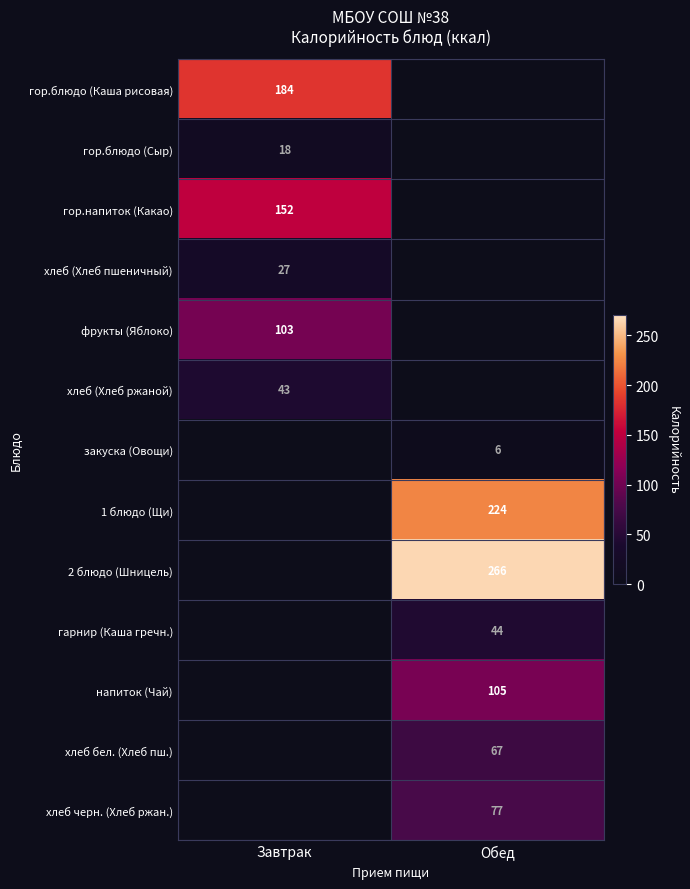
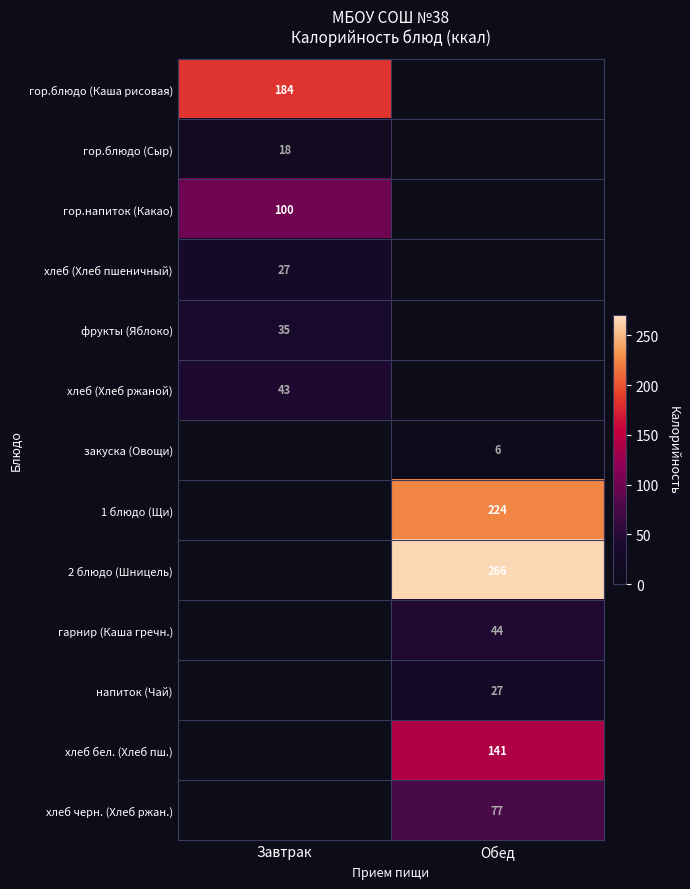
  {
    "гор.блюдо (Каша рисовая)": {
      "Завтрак": 184
    },
    "гор.блюдо (Сыр)": {
      "Завтрак": 18
    },
    "гор.напиток (Какао)": {
-     "Завтрак": 152
+     "Завтрак": 100
    },
    "хлеб (Хлеб пшеничный)": {
      "Завтрак": 27
    },
    "фрукты (Яблоко)": {
-     "Завтрак": 103
+     "Завтрак": 35
    },
    "хлеб (Хлеб ржаной)": {
      "Завтрак": 43
    },
    "закуска (Овощи)": {
      "Обед": 6
    },
    "1 блюдо (Щи)": {
      "Обед": 224
    },
    "2 блюдо (Шницель)": {
      "Обед": 266
    },
    "гарнир (Каша гречн.)": {
      "Обед": 44
    },
    "напиток (Чай)": {
-     "Обед": 105
+     "Обед": 27
    },
    "хлеб бел. (Хлеб пш.)": {
-     "Обед": 67
+     "Обед": 141
    },
    "хлеб черн. (Хлеб ржан.)": {
      "Обед": 77
    }
  }
